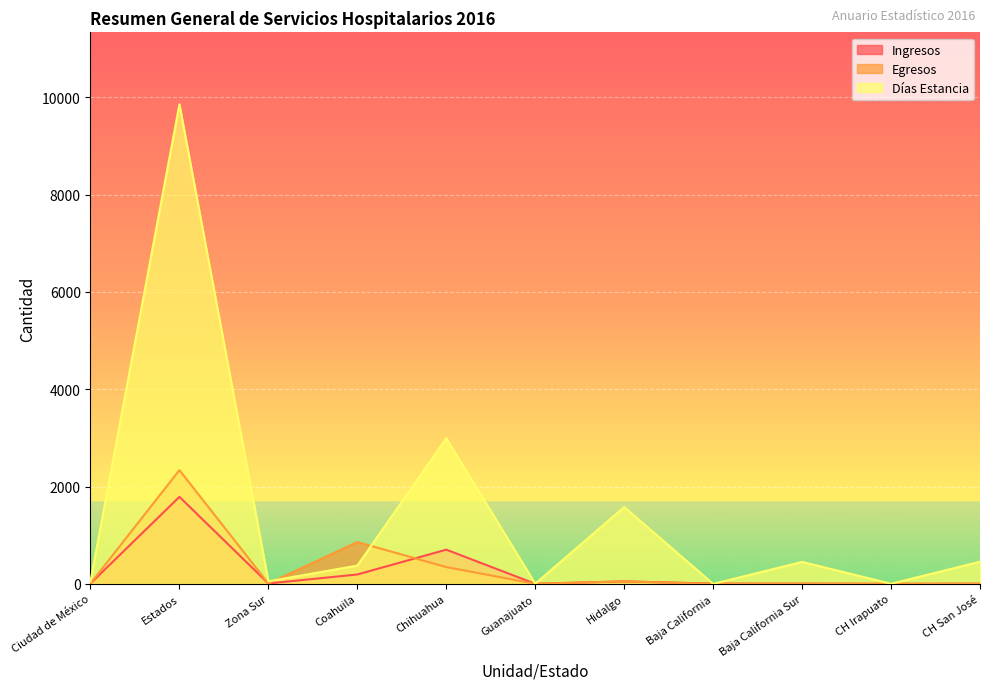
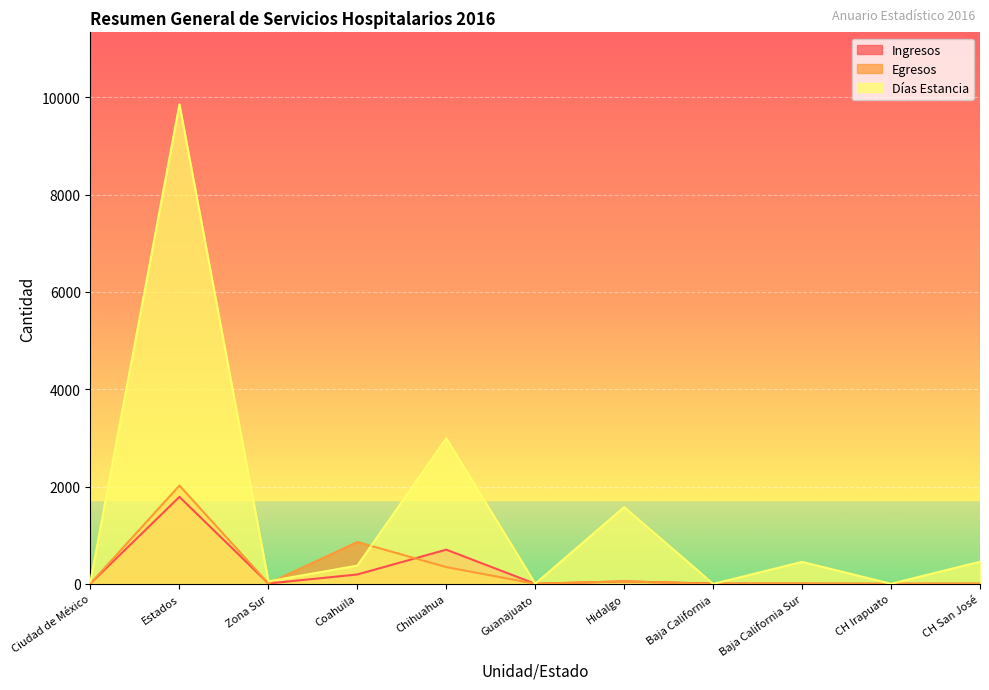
  {
    "Ingresos": {
      "Estados": 1800,
      "Coahuila": 200,
      "Chihuahua": 700
    },
    "Egresos": {
-     "Estados": 2300,
+     "Estados": 2000,
      "Coahuila": 900,
      "Chihuahua": 300
    },
    "Días Estancia": {
      "Estados": 9900,
      "Coahuila": 400,
      "Chihuahua": 3000,
      "Hidalgo": 1600,
      "Baja California Sur": 500,
      "CH San José": 500
    }
  }
